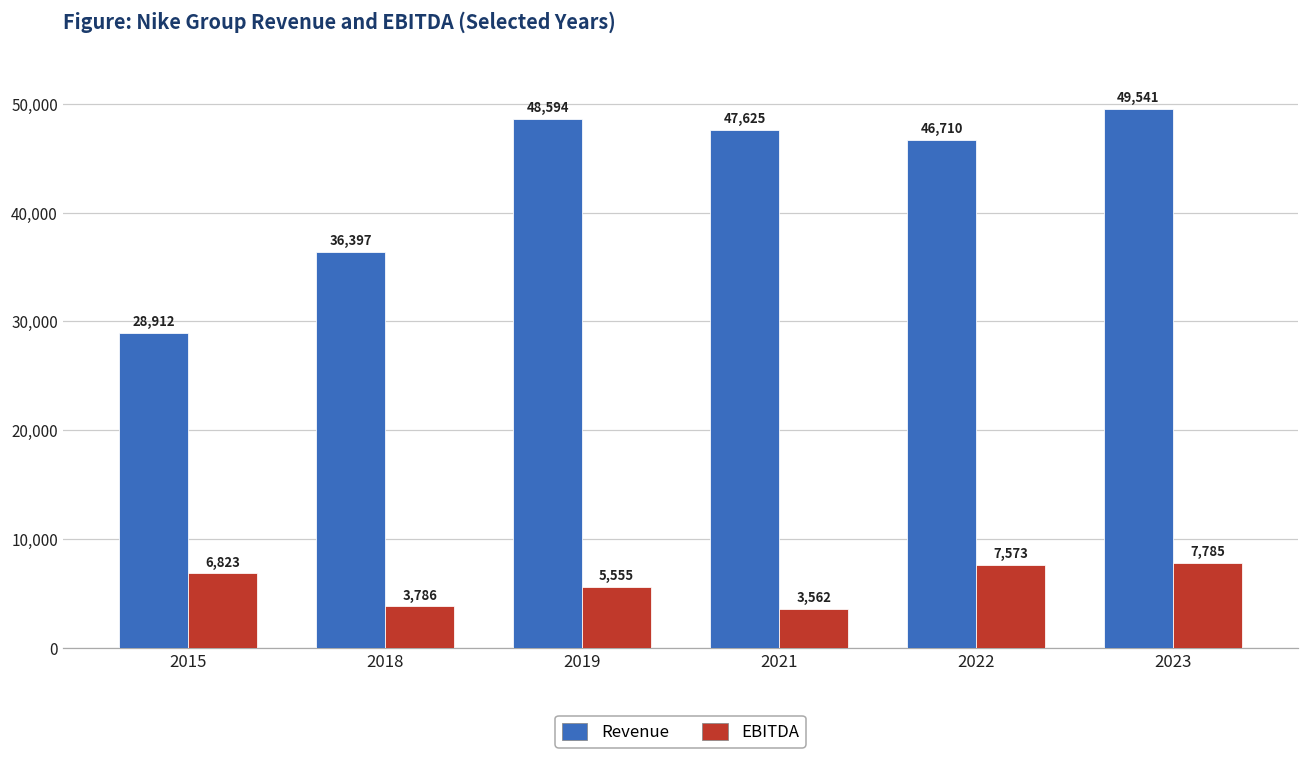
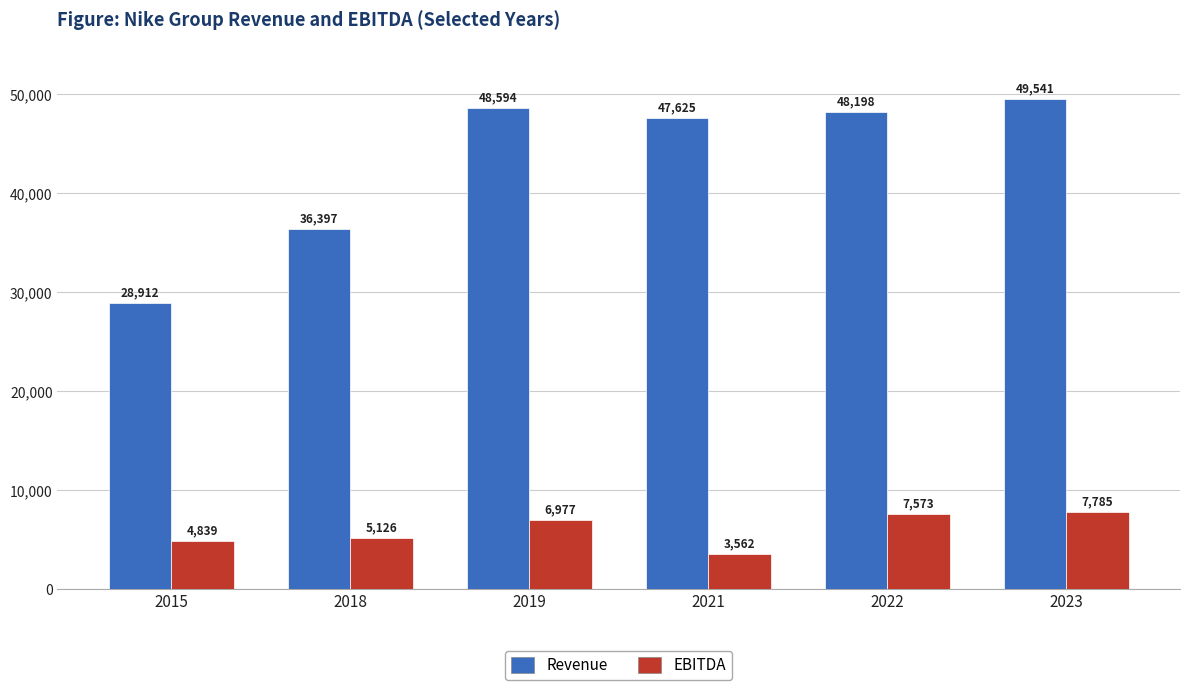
  {
    "Revenue": {
      "2015": "28,912",
      "2018": "36,397",
      "2019": "48,594",
      "2021": "47,625",
-     "2022": "46,710",
+     "2022": "48,198",
      "2023": "49,541"
    },
    "EBITDA": {
-     "2015": "6,823",
-     "2018": "3,786",
-     "2019": "5,555",
+     "2015": "4,839",
+     "2018": "5,126",
+     "2019": "6,977",
      "2021": "3,562",
      "2022": "7,573",
      "2023": "7,785"
    }
  }
